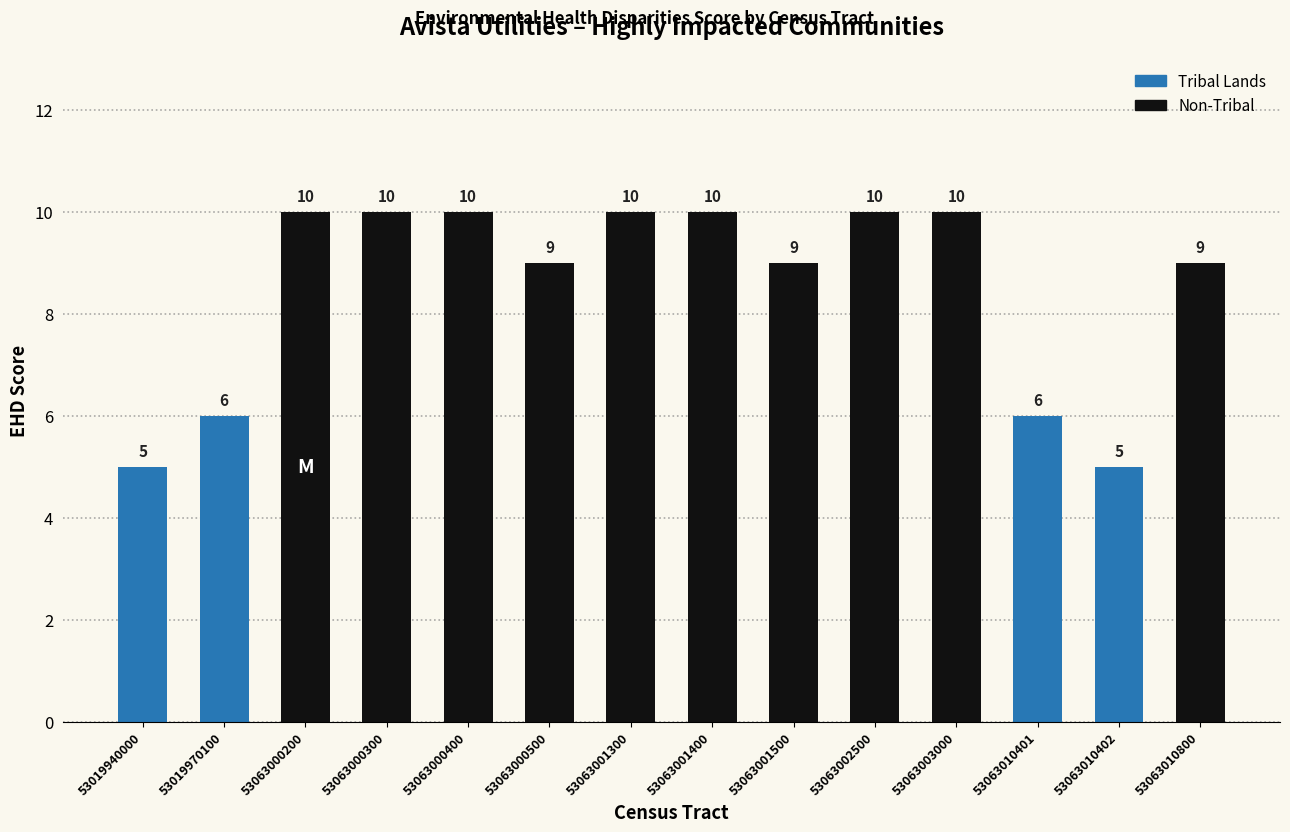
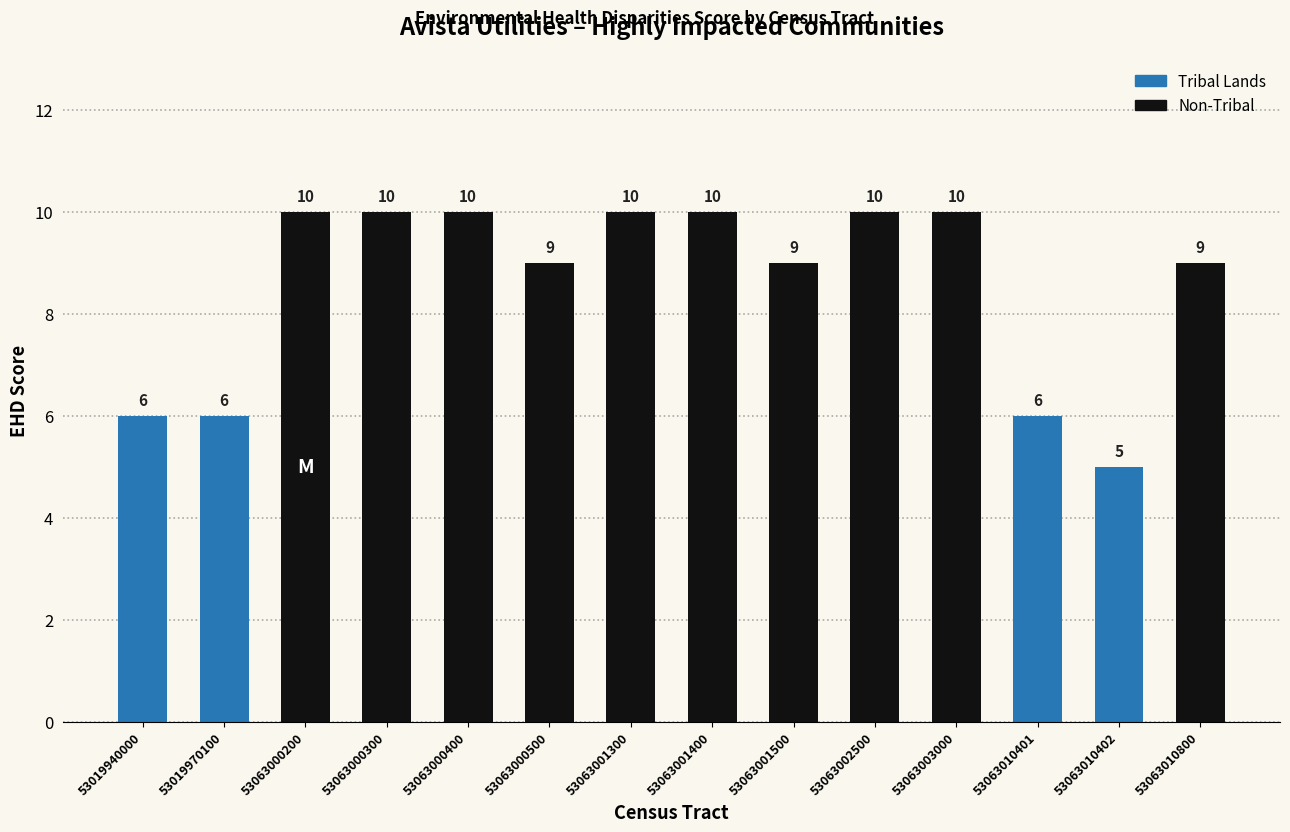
  {
    "Tribal Lands": {
-     "53019940000": 5,
+     "53019940000": 6,
      "53019970100": 6,
      "53063010401": 6,
      "53063010402": 5
    },
    "Non-Tribal": {
      "53063000200": 10,
      "53063000300": 10,
      "53063000400": 10,
      "53063000500": 9,
      "53063001300": 10,
      "53063001400": 10,
      "53063001500": 9,
      "53063002500": 10,
      "53063003000": 10,
      "53063010800": 9
    }
  }
